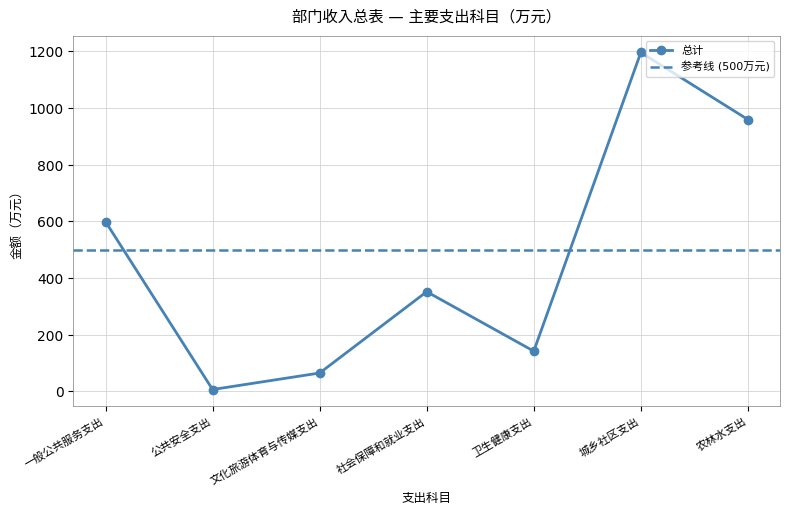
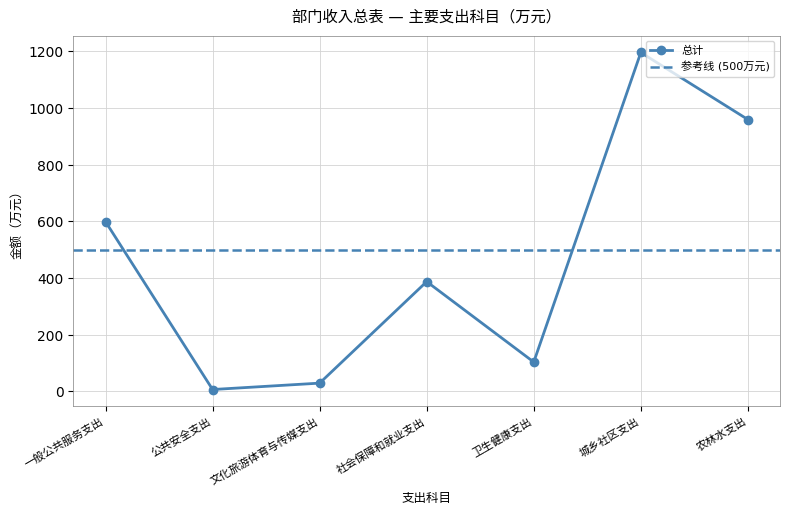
  {
    "一般公共服务支出": 600,
    "公共安全支出": 10,
-   "文化旅游体育与传媒支出": 70,
-   "社会保障和就业支出": 350,
-   "卫生健康支出": 140,
+   "文化旅游体育与传媒支出": 30,
+   "社会保障和就业支出": 390,
+   "卫生健康支出": 100,
    "城乡社区支出": 1200,
    "农林水支出": 960
  }
